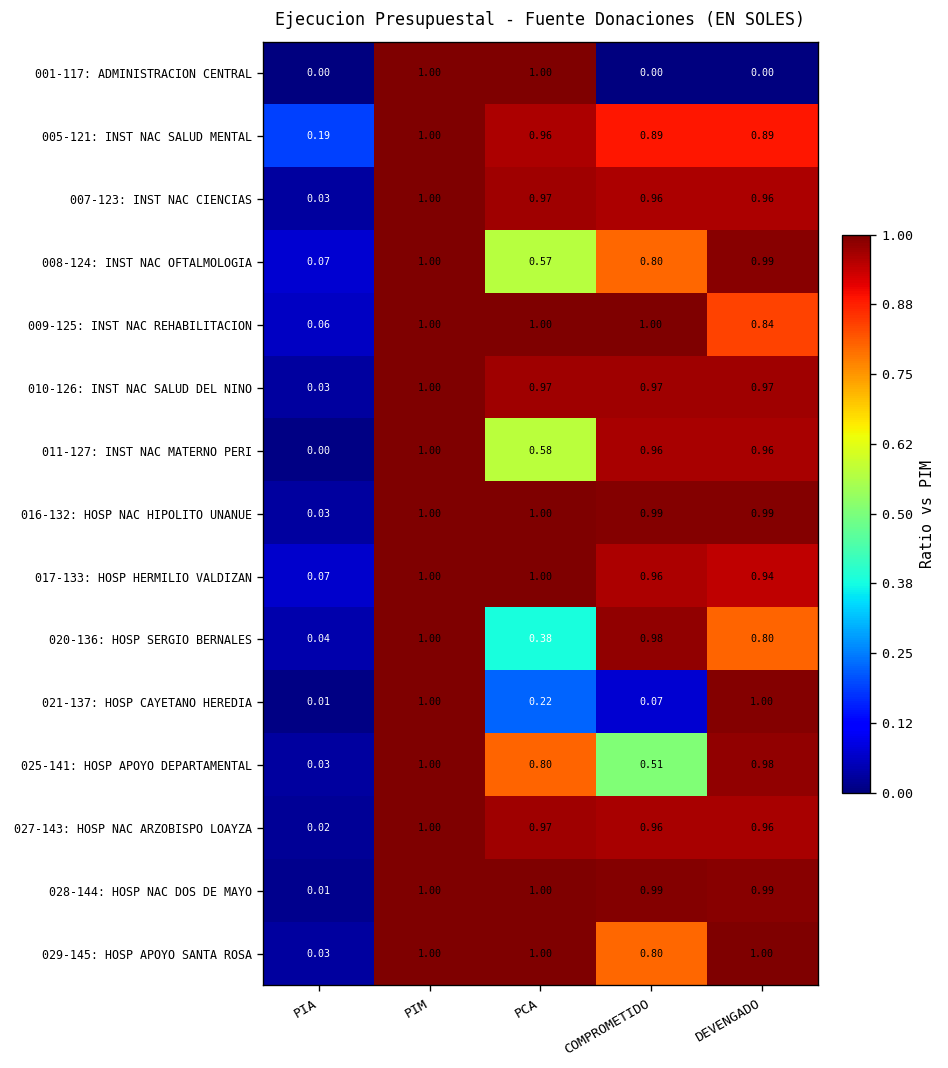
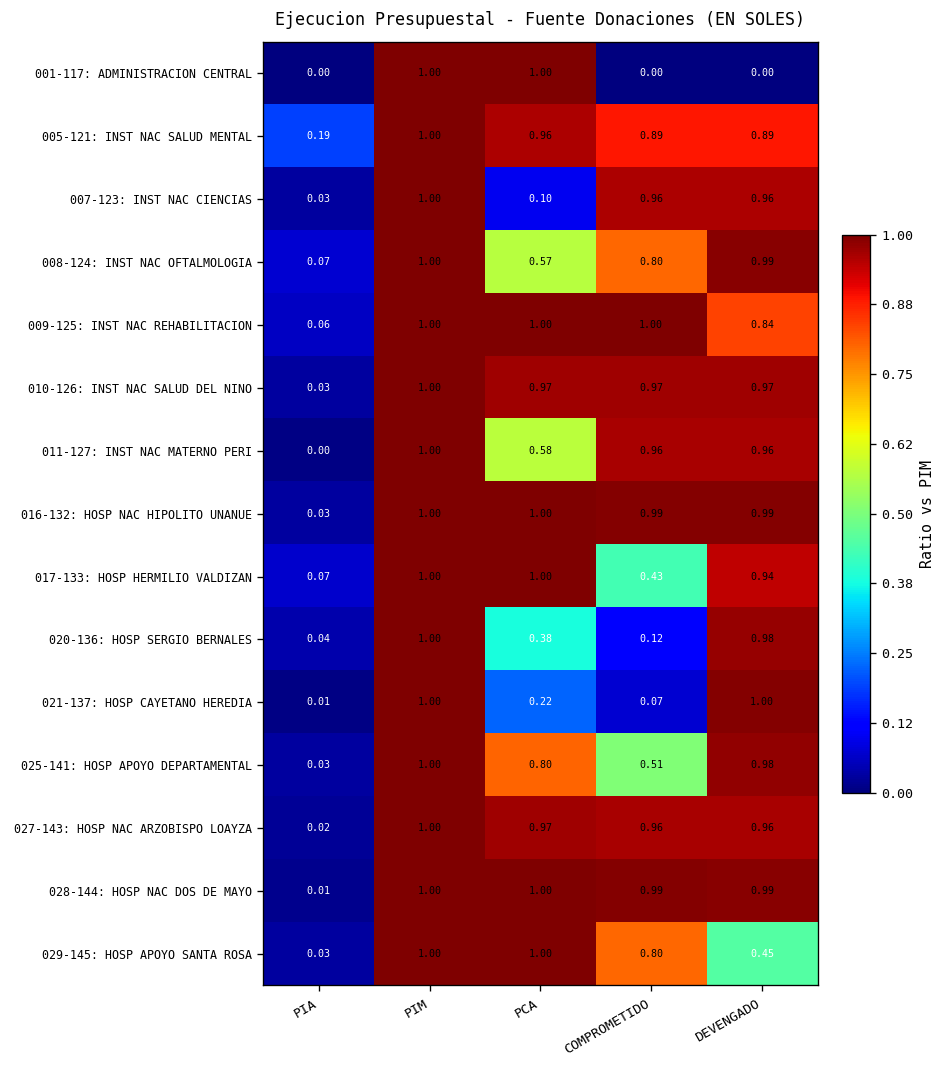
  {
    "001-117: ADMINISTRACION CENTRAL": {
      "PIA": 0.00,
      "PIM": 1.00,
      "PCA": 1.00,
      "COMPROMETIDO": 0.00,
      "DEVENGADO": 0.00
    },
    "005-121: INST NAC SALUD MENTAL": {
      "PIA": 0.19,
      "PIM": 1.00,
      "PCA": 0.96,
      "COMPROMETIDO": 0.89,
      "DEVENGADO": 0.89
    },
    "007-123: INST NAC CIENCIAS": {
      "PIA": 0.03,
      "PIM": 1.00,
-     "PCA": 0.97,
+     "PCA": 0.10,
      "COMPROMETIDO": 0.96,
      "DEVENGADO": 0.96
    },
    "008-124: INST NAC OFTALMOLOGIA": {
      "PIA": 0.07,
      "PIM": 1.00,
      "PCA": 0.57,
      "COMPROMETIDO": 0.80,
      "DEVENGADO": 0.99
    },
    "009-125: INST NAC REHABILITACION": {
      "PIA": 0.06,
      "PIM": 1.00,
      "PCA": 1.00,
      "COMPROMETIDO": 1.00,
      "DEVENGADO": 0.84
    },
    "010-126: INST NAC SALUD DEL NINO": {
      "PIA": 0.03,
      "PIM": 1.00,
      "PCA": 0.97,
      "COMPROMETIDO": 0.97,
      "DEVENGADO": 0.97
    },
    "011-127: INST NAC MATERNO PERI": {
      "PIA": 0.00,
      "PIM": 1.00,
      "PCA": 0.58,
      "COMPROMETIDO": 0.96,
      "DEVENGADO": 0.96
    },
    "016-132: HOSP NAC HIPOLITO UNANUE": {
      "PIA": 0.03,
      "PIM": 1.00,
      "PCA": 1.00,
      "COMPROMETIDO": 0.99,
      "DEVENGADO": 0.99
    },
    "017-133: HOSP HERMILIO VALDIZAN": {
      "PIA": 0.07,
      "PIM": 1.00,
      "PCA": 1.00,
-     "COMPROMETIDO": 0.96,
+     "COMPROMETIDO": 0.43,
      "DEVENGADO": 0.94
    },
    "020-136: HOSP SERGIO BERNALES": {
      "PIA": 0.04,
      "PIM": 1.00,
      "PCA": 0.38,
-     "COMPROMETIDO": 0.98,
-     "DEVENGADO": 0.80
+     "COMPROMETIDO": 0.12,
+     "DEVENGADO": 0.98
    },
    "021-137: HOSP CAYETANO HEREDIA": {
      "PIA": 0.01,
      "PIM": 1.00,
      "PCA": 0.22,
      "COMPROMETIDO": 0.07,
      "DEVENGADO": 1.00
    },
    "025-141: HOSP APOYO DEPARTAMENTAL": {
      "PIA": 0.03,
      "PIM": 1.00,
      "PCA": 0.80,
      "COMPROMETIDO": 0.51,
      "DEVENGADO": 0.98
    },
    "027-143: HOSP NAC ARZOBISPO LOAYZA": {
      "PIA": 0.02,
      "PIM": 1.00,
      "PCA": 0.97,
      "COMPROMETIDO": 0.96,
      "DEVENGADO": 0.96
    },
    "028-144: HOSP NAC DOS DE MAYO": {
      "PIA": 0.01,
      "PIM": 1.00,
      "PCA": 1.00,
      "COMPROMETIDO": 0.99,
      "DEVENGADO": 0.99
    },
    "029-145: HOSP APOYO SANTA ROSA": {
      "PIA": 0.03,
      "PIM": 1.00,
      "PCA": 1.00,
      "COMPROMETIDO": 0.80,
-     "DEVENGADO": 1.00
+     "DEVENGADO": 0.45
    }
  }
